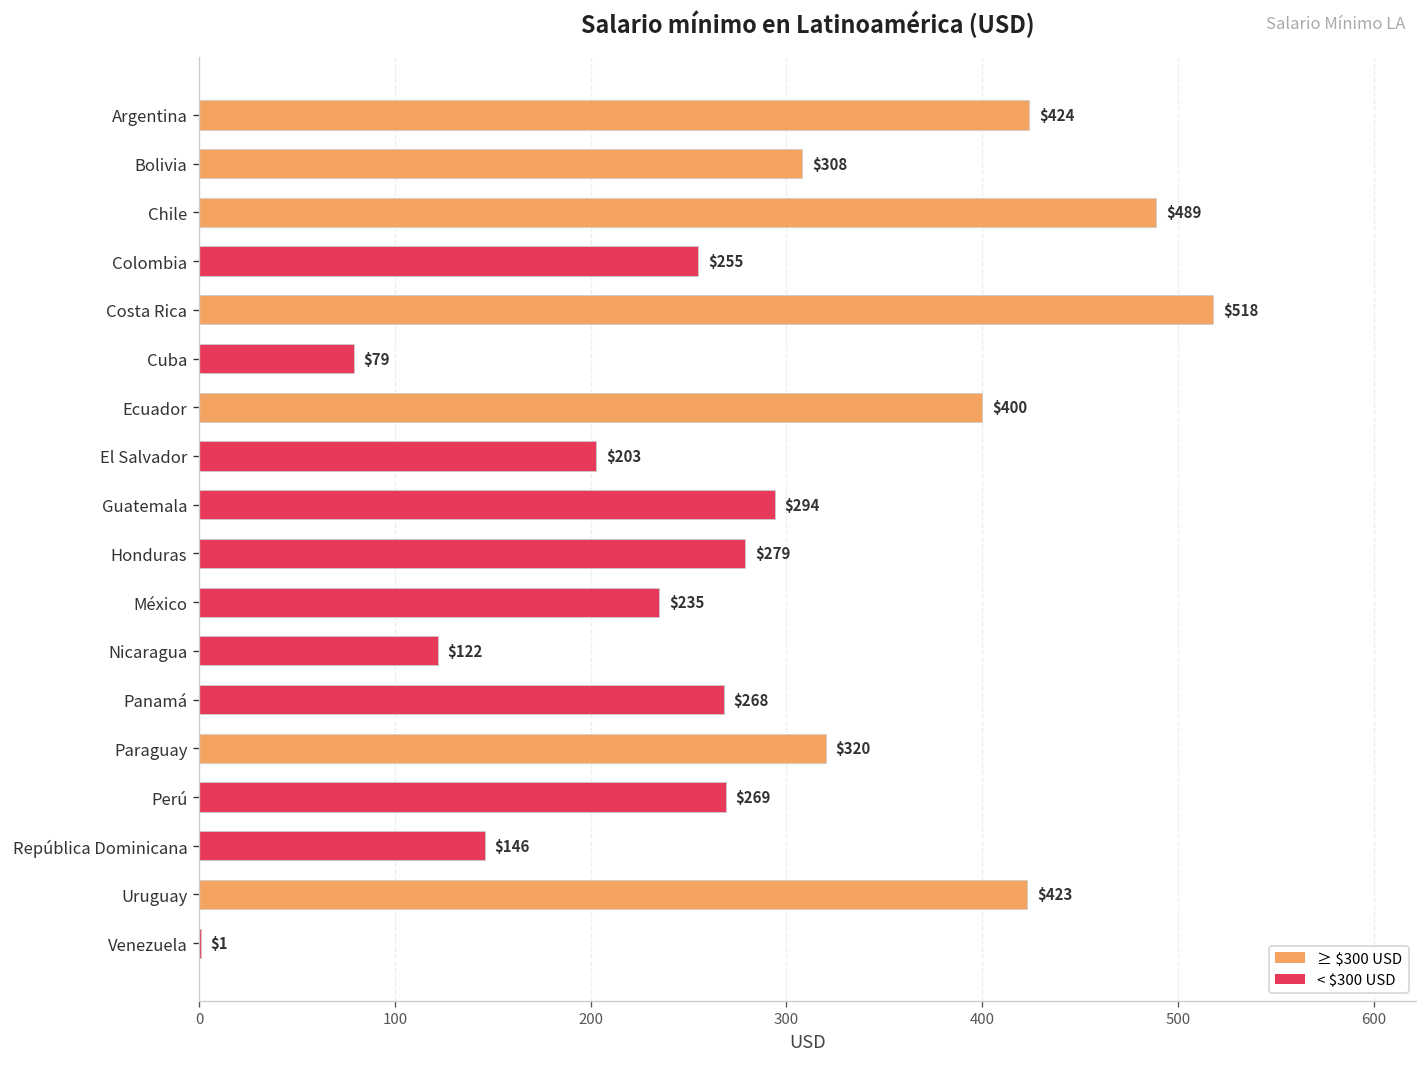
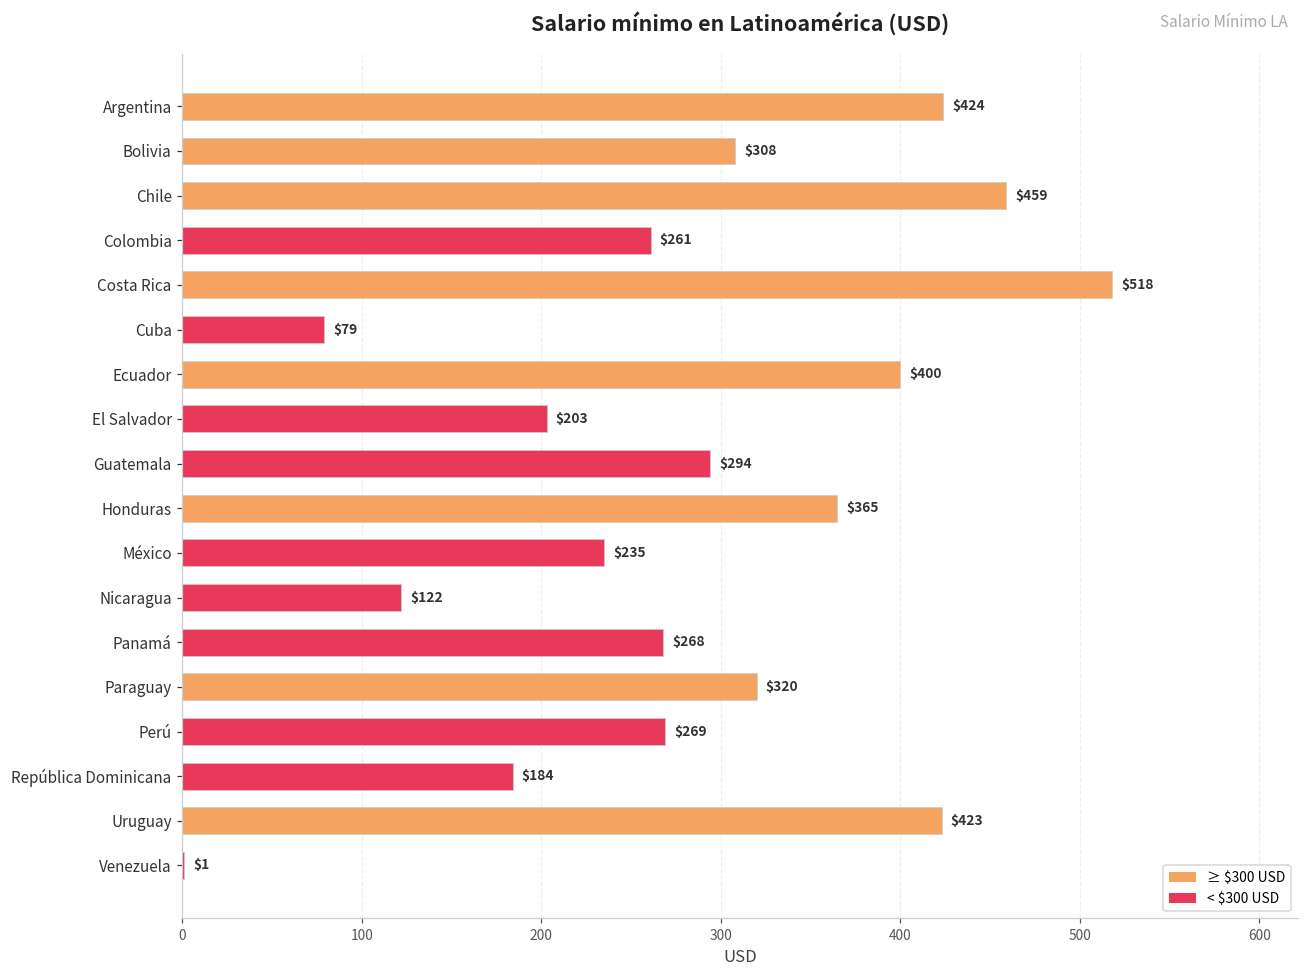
  {
    "Argentina": "$424",
    "Bolivia": "$308",
-   "Chile": "$489",
-   "Colombia": "$255",
+   "Chile": "$459",
+   "Colombia": "$261",
    "Costa Rica": "$518",
    "Cuba": "$79",
    "Ecuador": "$400",
    "El Salvador": "$203",
    "Guatemala": "$294",
-   "Honduras": "$279",
+   "Honduras": "$365",
    "México": "$235",
    "Nicaragua": "$122",
    "Panamá": "$268",
    "Paraguay": "$320",
    "Perú": "$269",
-   "República Dominicana": "$146",
+   "República Dominicana": "$184",
    "Uruguay": "$423",
    "Venezuela": "$1"
  }
